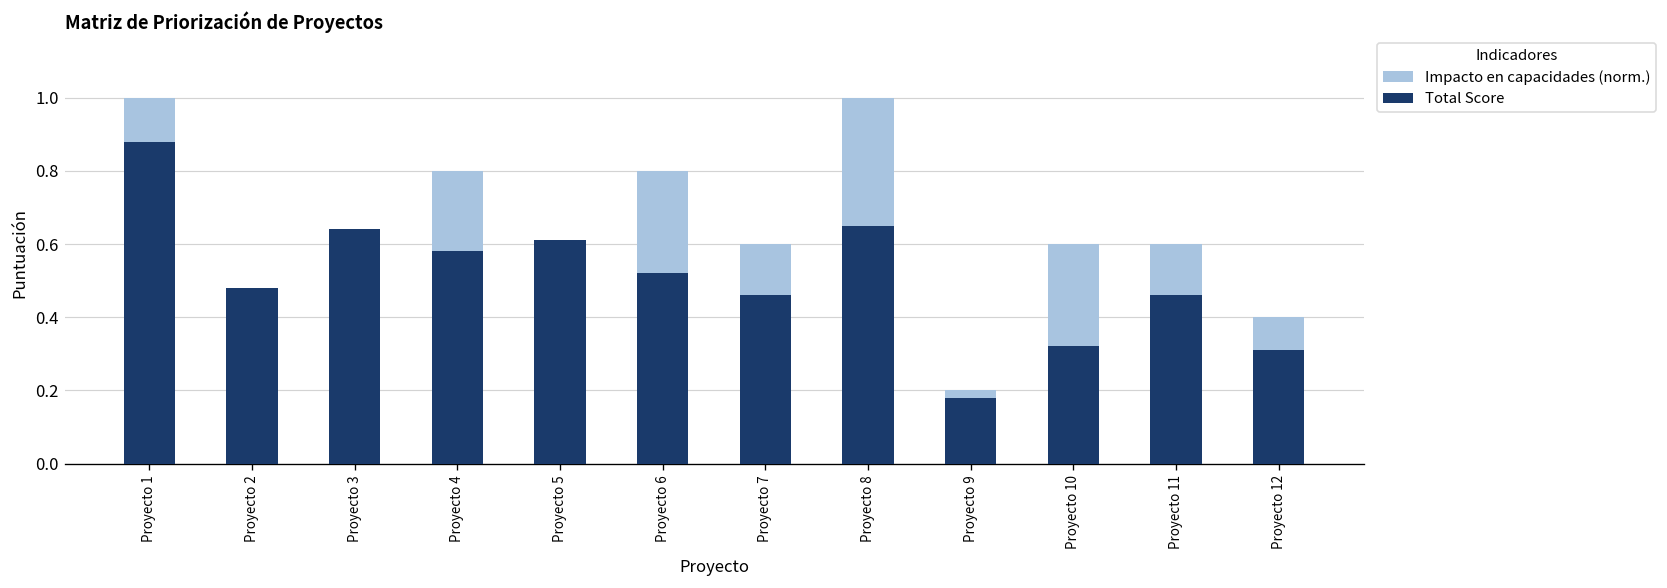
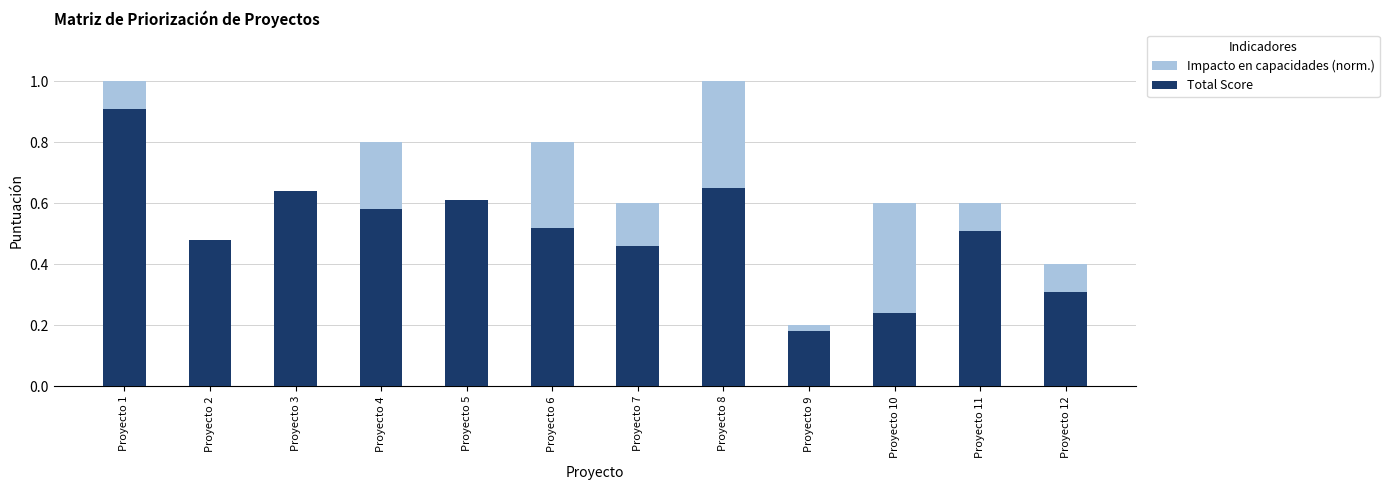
  {
    "Impacto en capacidades (norm.)": {
      "Proyecto 1": 1.00,
      "Proyecto 4": 0.80,
      "Proyecto 6": 0.80,
      "Proyecto 7": 0.60,
      "Proyecto 8": 1.00,
      "Proyecto 9": 0.20,
      "Proyecto 10": 0.60,
      "Proyecto 11": 0.60,
      "Proyecto 12": 0.40
    },
    "Total Score": {
-     "Proyecto 1": 0.88,
+     "Proyecto 1": 0.91,
      "Proyecto 2": 0.48,
      "Proyecto 3": 0.64,
      "Proyecto 5": 0.61,
-     "Proyecto 10": 0.32,
-     "Proyecto 11": 0.46
+     "Proyecto 10": 0.24,
+     "Proyecto 11": 0.51
    }
  }
